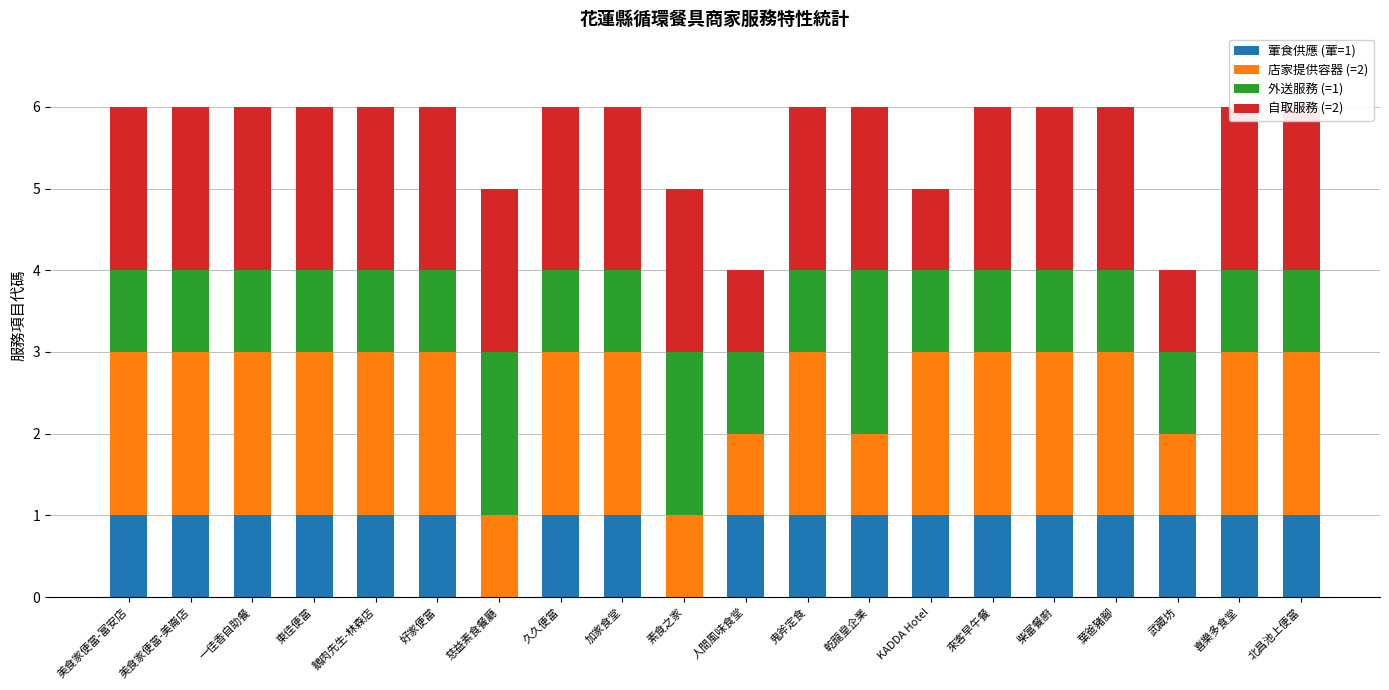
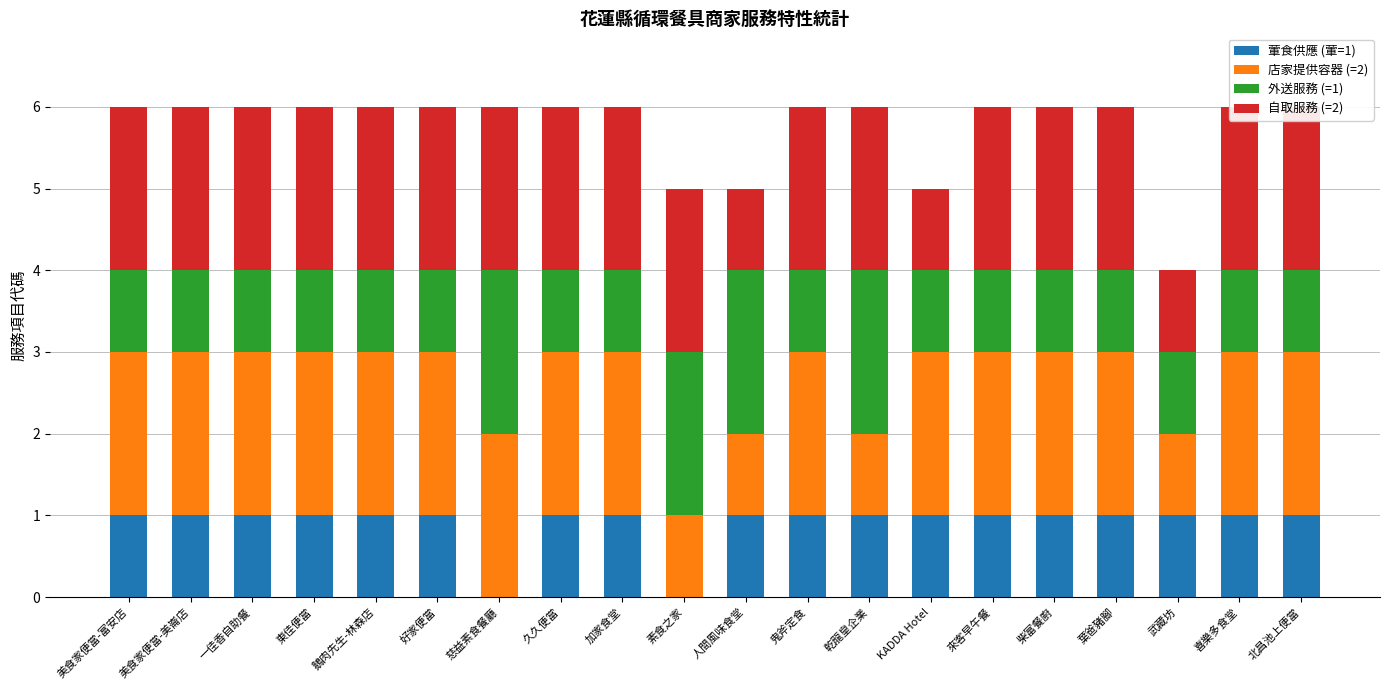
  {
    "葷食供應 (葷=1)": {
      "美食家便當-富安店": 1,
      "美食家便當-美崙店": 1,
      "一佳香自助餐": 1,
      "東佳便當": 1,
      "鵝肉先生-林森店": 1,
      "好家便當": 1,
      "慈益素食餐廳": 0,
      "久久便當": 1,
      "加家食堂": 1,
      "素食之家": 0,
      "人間風味食堂": 1,
      "鬼斧定食": 1,
      "乾龍皇企業": 1,
      "KADDA Hotel": 1,
      "來客早午餐": 1,
      "柴富餐廚": 1,
      "葉爸豬腳": 1,
      "武藏坊": 1,
      "喜樂多食堂": 1,
      "北昌池上便當": 1
    },
    "店家提供容器 (=2)": {
      "美食家便當-富安店": 2,
      "美食家便當-美崙店": 2,
      "一佳香自助餐": 2,
      "東佳便當": 2,
      "鵝肉先生-林森店": 2,
      "好家便當": 2,
-     "慈益素食餐廳": 1,
+     "慈益素食餐廳": 2,
      "久久便當": 2,
      "加家食堂": 2,
      "素食之家": 1,
      "人間風味食堂": 1,
      "鬼斧定食": 2,
      "乾龍皇企業": 1,
      "KADDA Hotel": 2,
      "來客早午餐": 2,
      "柴富餐廚": 2,
      "葉爸豬腳": 2,
      "武藏坊": 1,
      "喜樂多食堂": 2,
      "北昌池上便當": 2
    },
    "外送服務 (=1)": {
      "美食家便當-富安店": 1,
      "美食家便當-美崙店": 1,
      "一佳香自助餐": 1,
      "東佳便當": 1,
      "鵝肉先生-林森店": 1,
      "好家便當": 1,
      "慈益素食餐廳": 2,
      "久久便當": 1,
      "加家食堂": 1,
      "素食之家": 2,
-     "人間風味食堂": 1,
+     "人間風味食堂": 2,
      "鬼斧定食": 1,
      "乾龍皇企業": 2,
      "KADDA Hotel": 1,
      "來客早午餐": 1,
      "柴富餐廚": 1,
      "葉爸豬腳": 1,
      "武藏坊": 1,
      "喜樂多食堂": 1,
      "北昌池上便當": 1
    },
    "自取服務 (=2)": {
      "美食家便當-富安店": 2,
      "美食家便當-美崙店": 2,
      "一佳香自助餐": 2,
      "東佳便當": 2,
      "鵝肉先生-林森店": 2,
      "好家便當": 2,
      "慈益素食餐廳": 2,
      "久久便當": 2,
      "加家食堂": 2,
      "素食之家": 2,
      "人間風味食堂": 1,
      "鬼斧定食": 2,
      "乾龍皇企業": 2,
      "KADDA Hotel": 1,
      "來客早午餐": 2,
      "柴富餐廚": 2,
      "葉爸豬腳": 2,
      "武藏坊": 1
    }
  }
